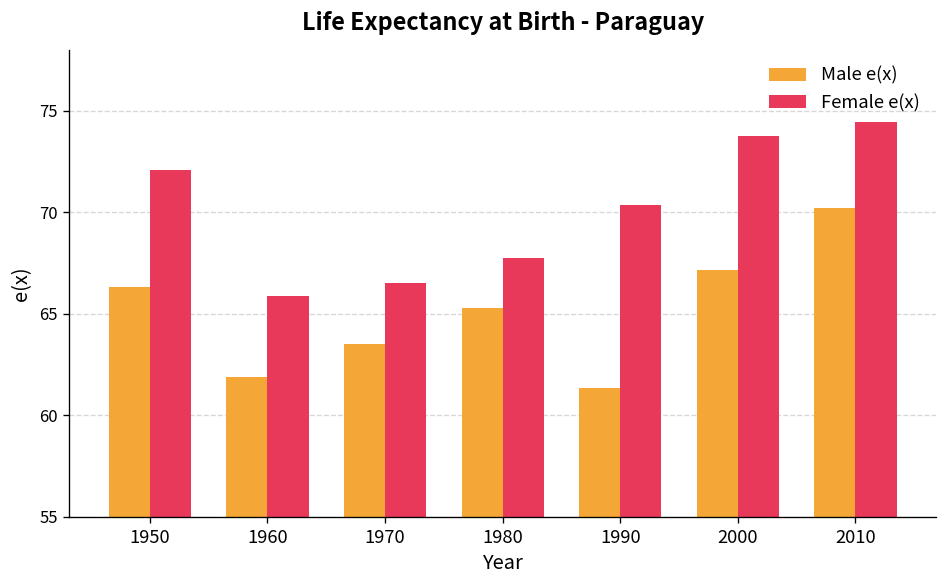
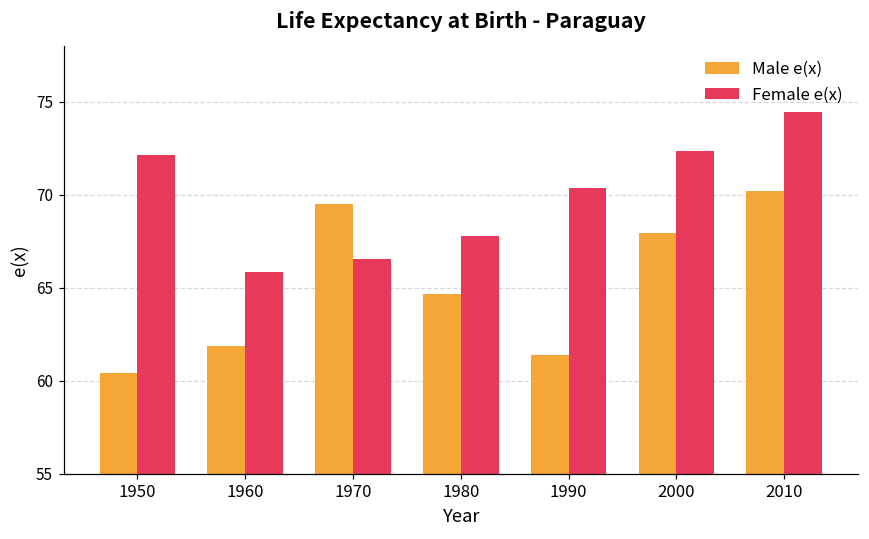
  {
    "Male e(x)": {
-     "1950": 66.3,
+     "1950": 60.4,
      "1960": 61.9,
-     "1970": 63.5,
-     "1980": 65.3,
+     "1970": 69.5,
+     "1980": 64.7,
      "1990": 61.4,
-     "2000": 67.2,
+     "2000": 68.0,
      "2010": 70.2
    },
    "Female e(x)": {
      "1950": 72.1,
      "1960": 65.9,
      "1970": 66.5,
      "1980": 67.8,
      "1990": 70.4,
-     "2000": 73.7,
+     "2000": 72.3,
      "2010": 74.4
    }
  }
